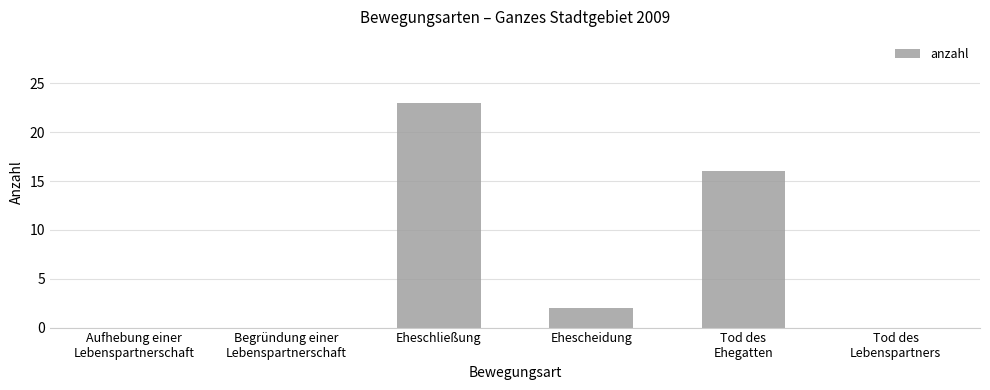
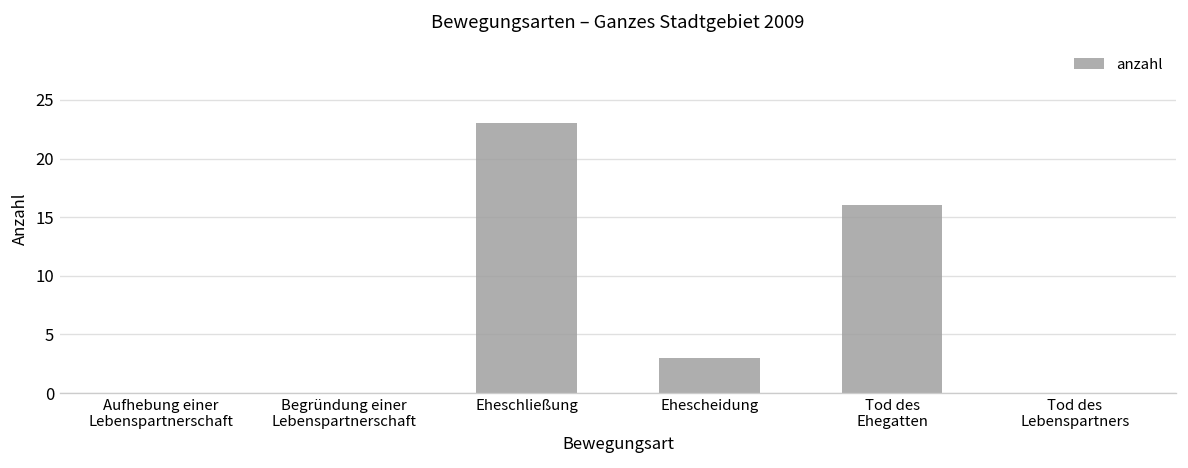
  {
    "Aufhebung einer Lebenspartnerschaft": 0,
    "Begründung einer Lebenspartnerschaft": 0,
    "Eheschließung": 23,
-   "Ehescheidung": 2,
+   "Ehescheidung": 3,
    "Tod des Ehegatten": 16,
    "Tod des Lebenspartners": 0
  }
